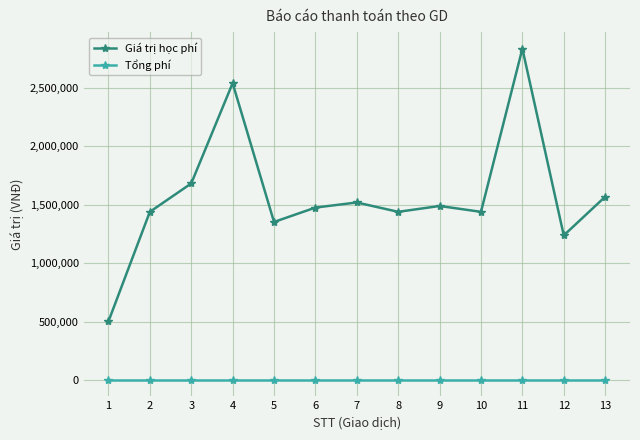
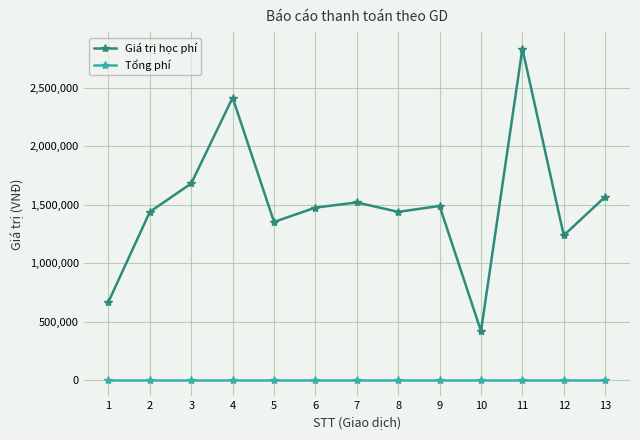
  {
    "Giá trị học phí": {
-     "1": "500,000",
+     "1": "670,000",
      "2": "1,440,000",
      "3": "1,680,000",
-     "4": "2,540,000",
+     "4": "2,410,000",
      "5": "1,350,000",
      "6": "1,480,000",
      "7": "1,520,000",
      "8": "1,440,000",
      "9": "1,490,000",
-     "10": "1,440,000",
+     "10": "420,000",
      "11": "2,830,000",
      "12": "1,240,000",
      "13": "1,570,000"
    },
    "Tổng phí": {
      "1": "0",
      "2": "0",
      "3": "0",
      "4": "0",
      "5": "0",
      "6": "0",
      "7": "0",
      "8": "0",
      "9": "0",
      "10": "0",
      "11": "0",
      "12": "0",
      "13": "0"
    }
  }
